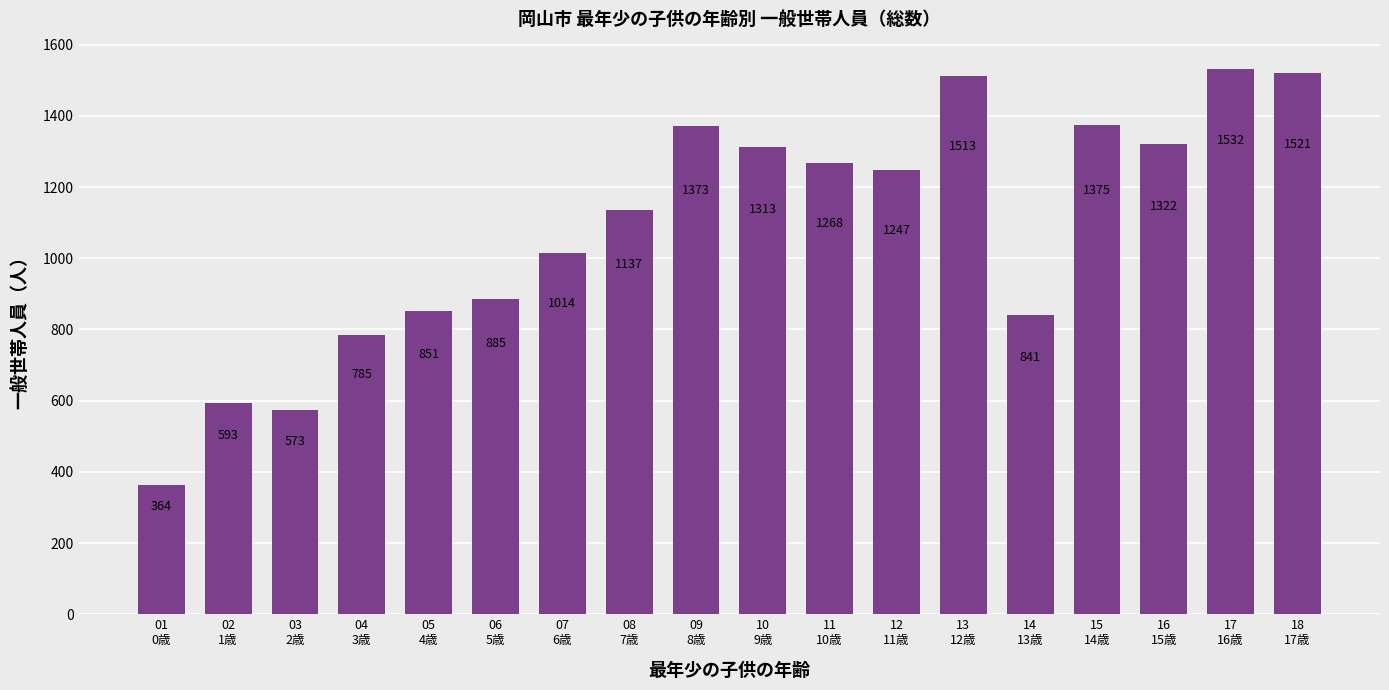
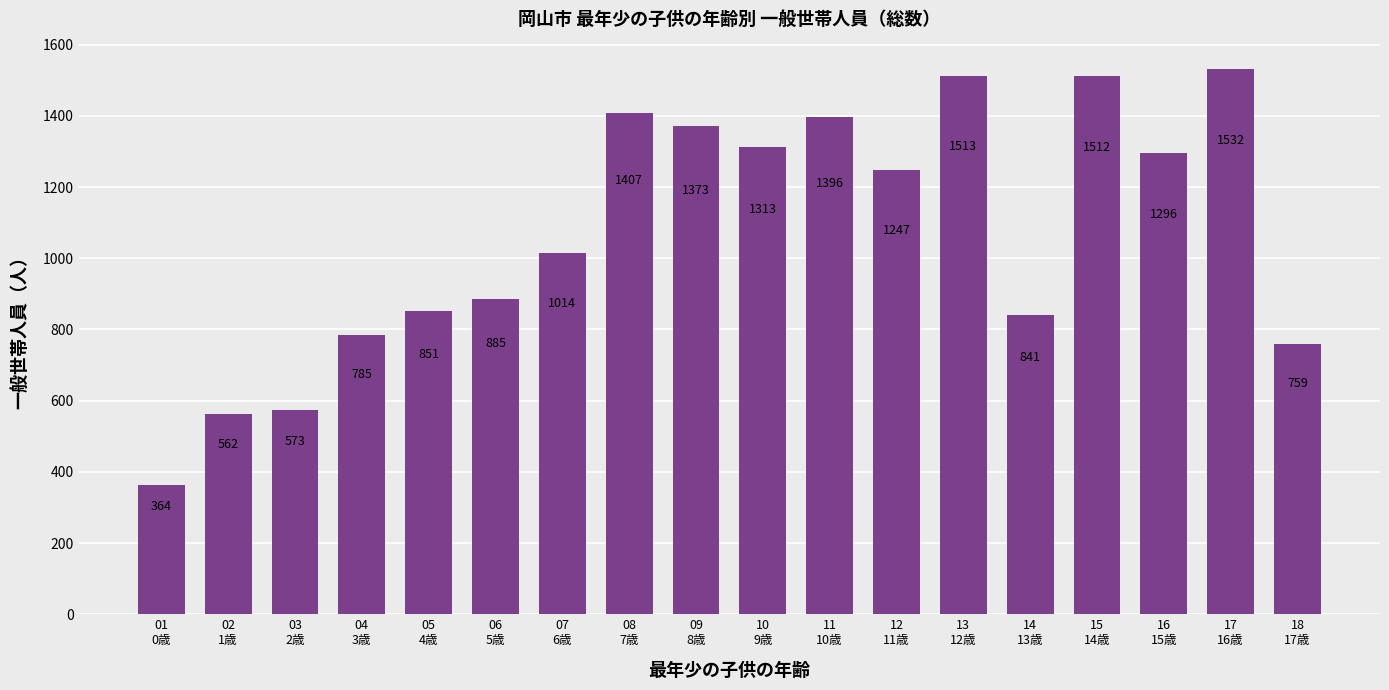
  {
    "01 0歳": 364,
-   "02 1歳": 593,
+   "02 1歳": 562,
    "03 2歳": 573,
    "04 3歳": 785,
    "05 4歳": 851,
    "06 5歳": 885,
    "07 6歳": 1014,
-   "08 7歳": 1137,
+   "08 7歳": 1407,
    "09 8歳": 1373,
    "10 9歳": 1313,
-   "11 10歳": 1268,
+   "11 10歳": 1396,
    "12 11歳": 1247,
    "13 12歳": 1513,
    "14 13歳": 841,
-   "15 14歳": 1375,
-   "16 15歳": 1322,
+   "15 14歳": 1512,
+   "16 15歳": 1296,
    "17 16歳": 1532,
-   "18 17歳": 1521
+   "18 17歳": 759
  }
